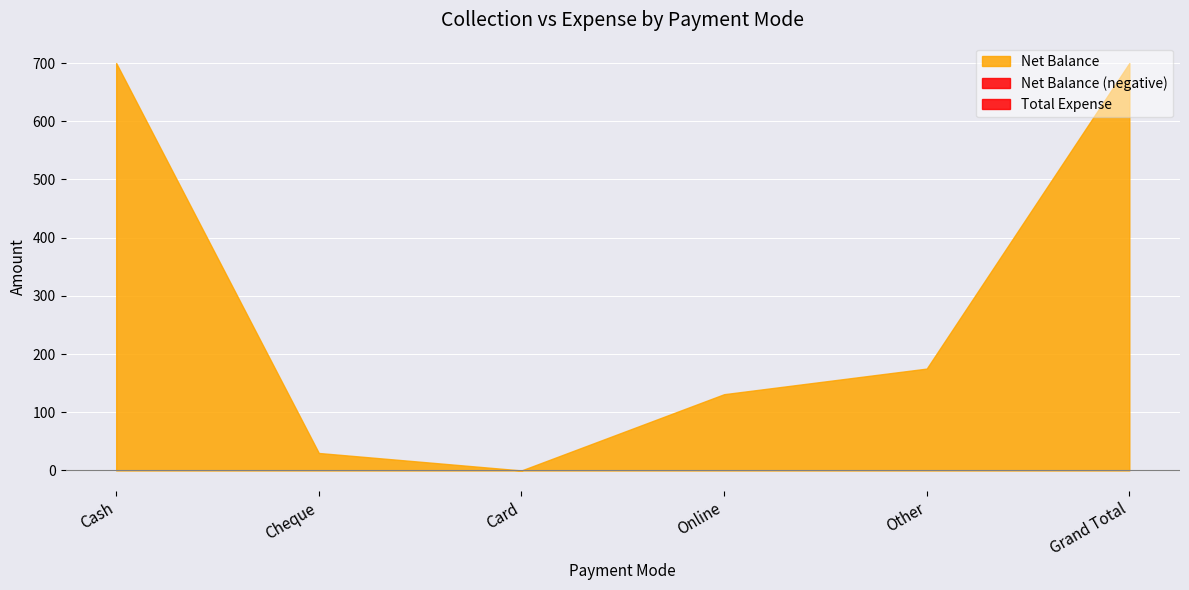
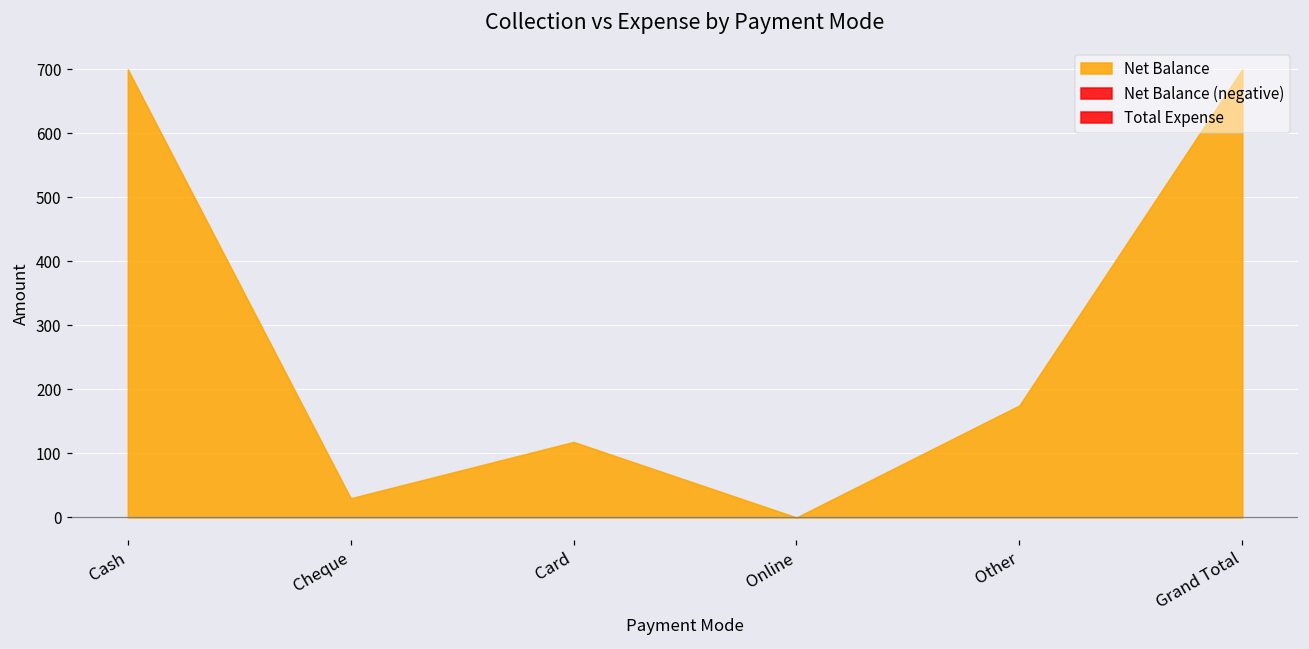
  {
    "Cash": 700,
    "Cheque": 30,
-   "Card": 0,
-   "Online": 130,
+   "Card": 120,
+   "Online": 0,
    "Other": 180
  }
